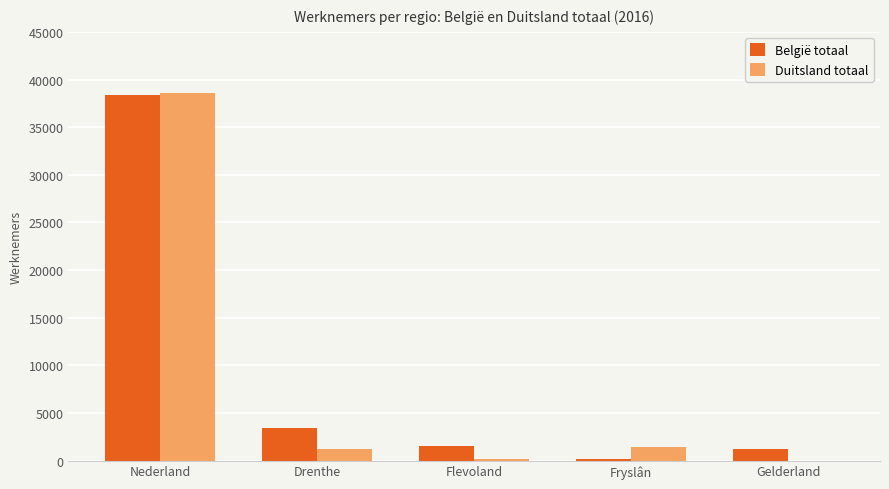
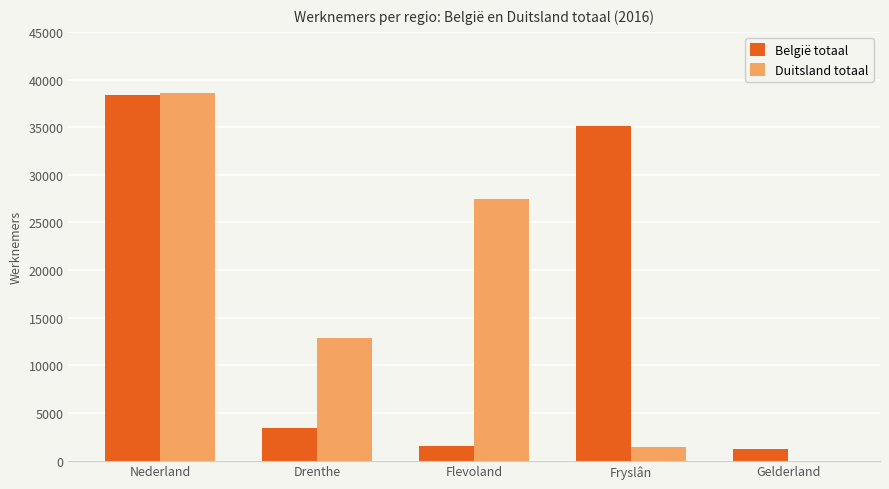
  {
    "België totaal": {
      "Nederland": 38000,
      "Drenthe": 3000,
      "Flevoland": 2000,
-     "Fryslân": 0,
+     "Fryslân": 35000,
      "Gelderland": 1000
    },
    "Duitsland totaal": {
      "Nederland": 39000,
-     "Drenthe": 1000,
-     "Flevoland": 0,
+     "Drenthe": 13000,
+     "Flevoland": 27000,
      "Fryslân": 1000,
      "Gelderland": 0
    }
  }
